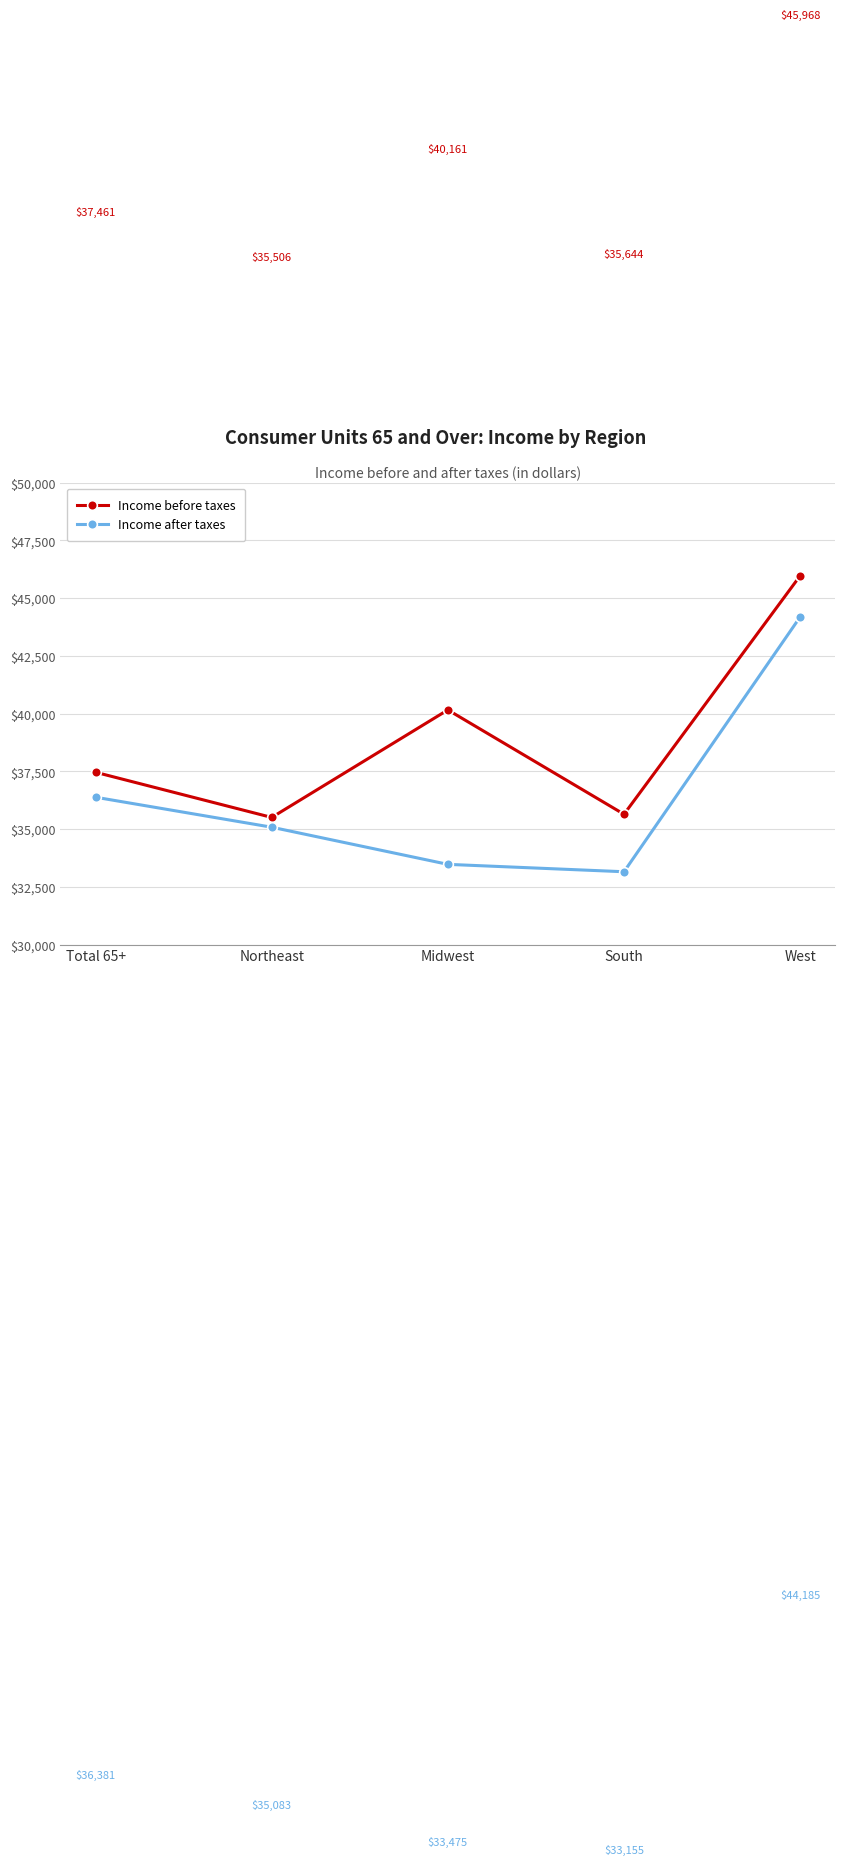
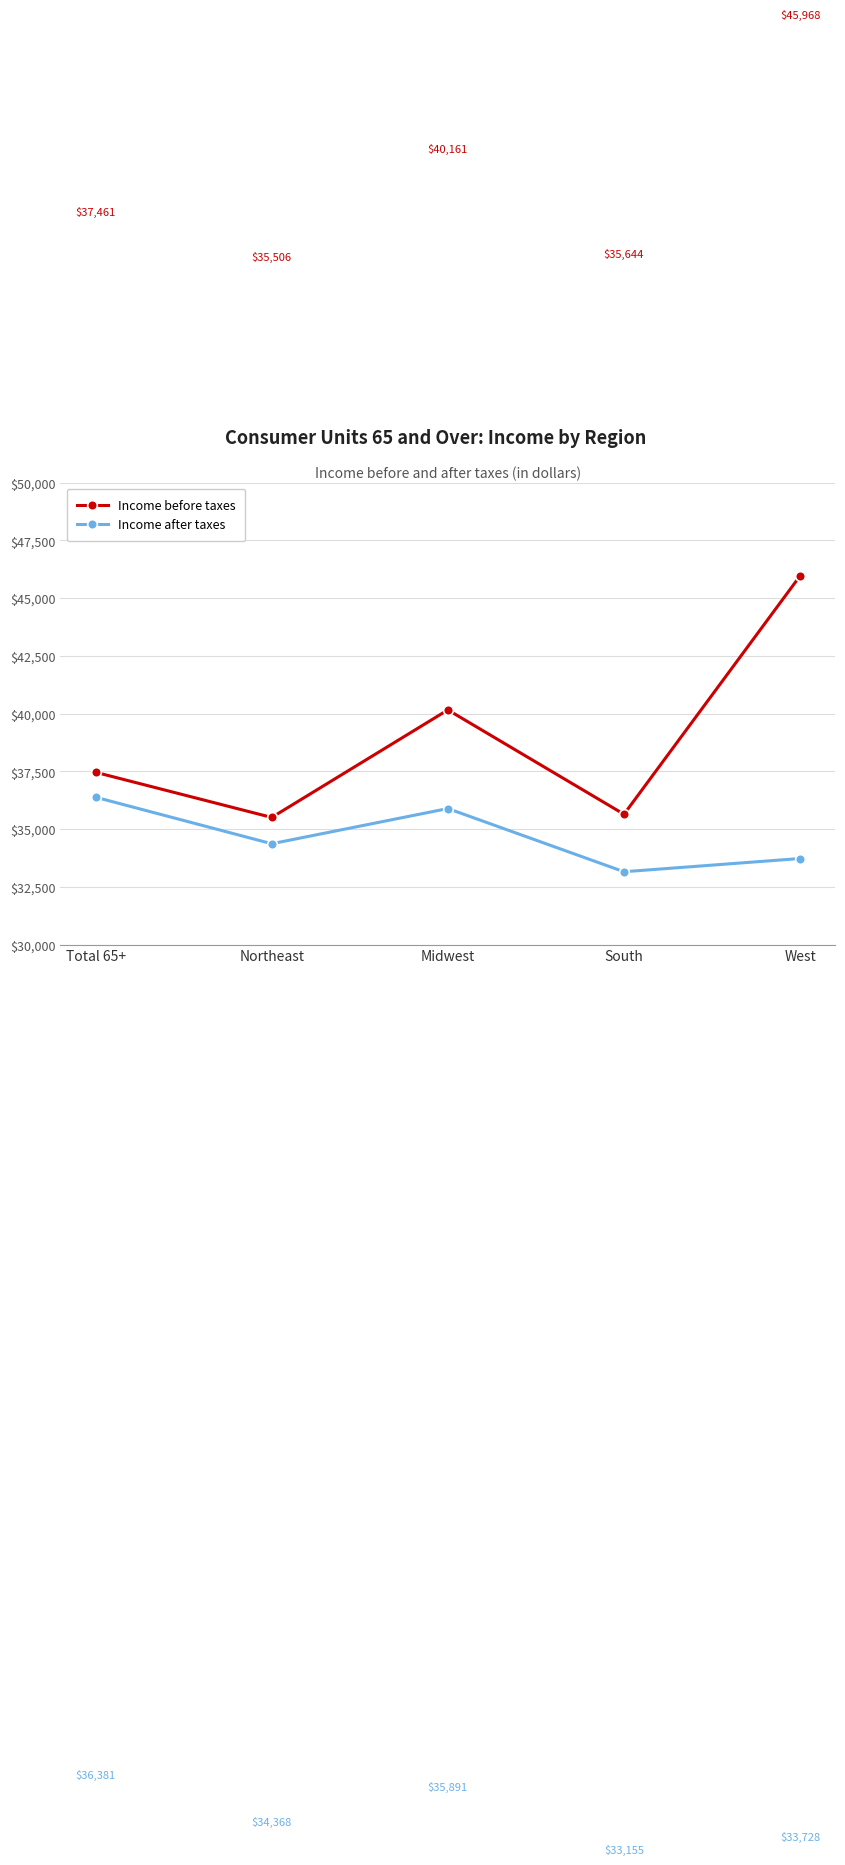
  {
    "Income before taxes": {
      "Total 65+": "$37,500",
      "Northeast": "$35,500",
      "Midwest": "$40,200",
      "South": "$35,600",
      "West": "$46,000"
    },
    "Income after taxes": {
-     "Northeast": "$35,083",
-     "Midwest": "$33,475",
-     "West": "$44,185"
+     "Northeast": "$34,368",
+     "Midwest": "$35,891",
+     "West": "$33,728"
    }
  }
